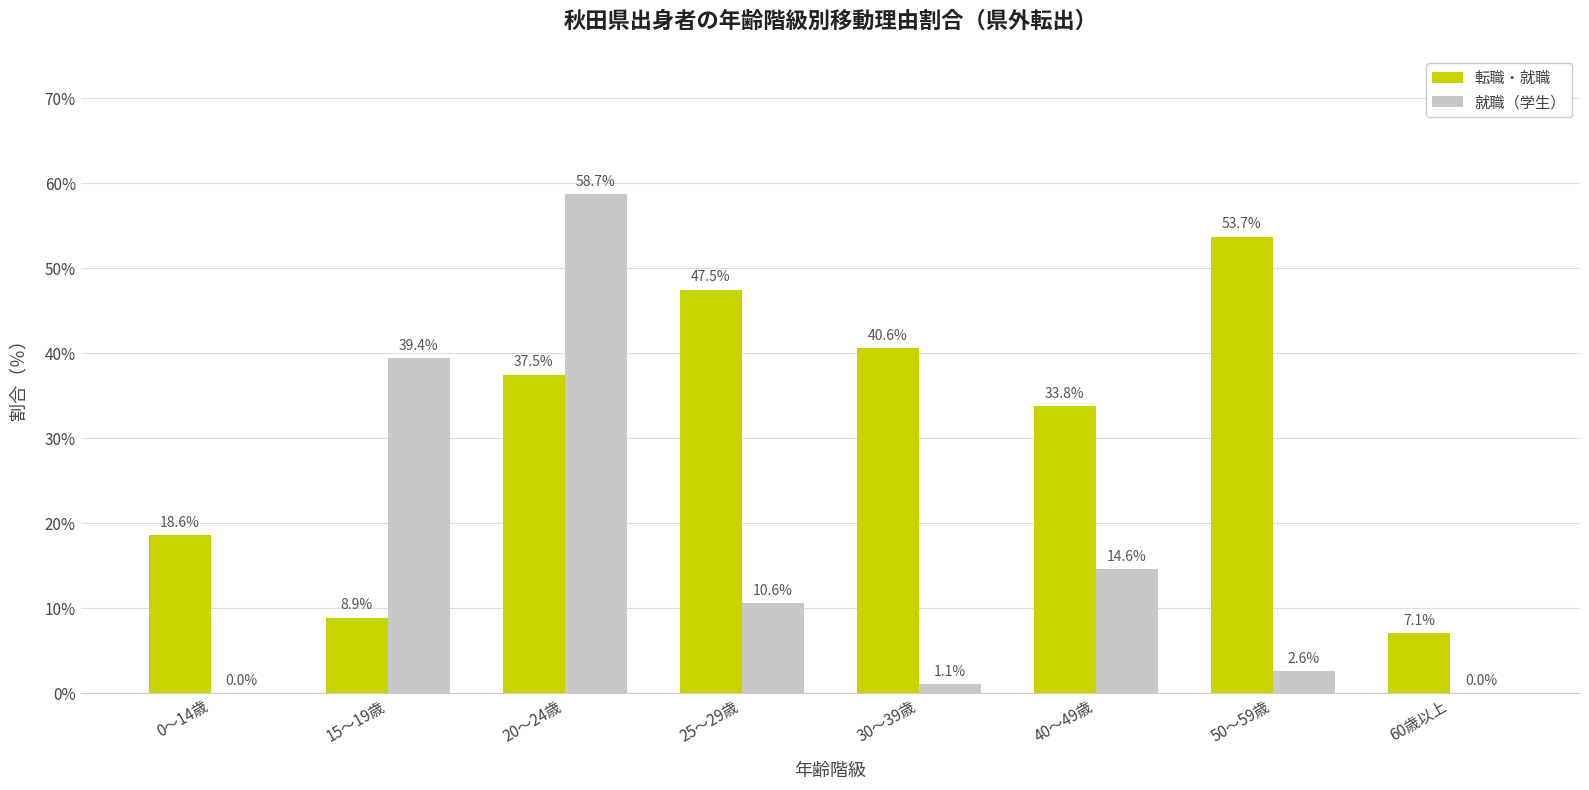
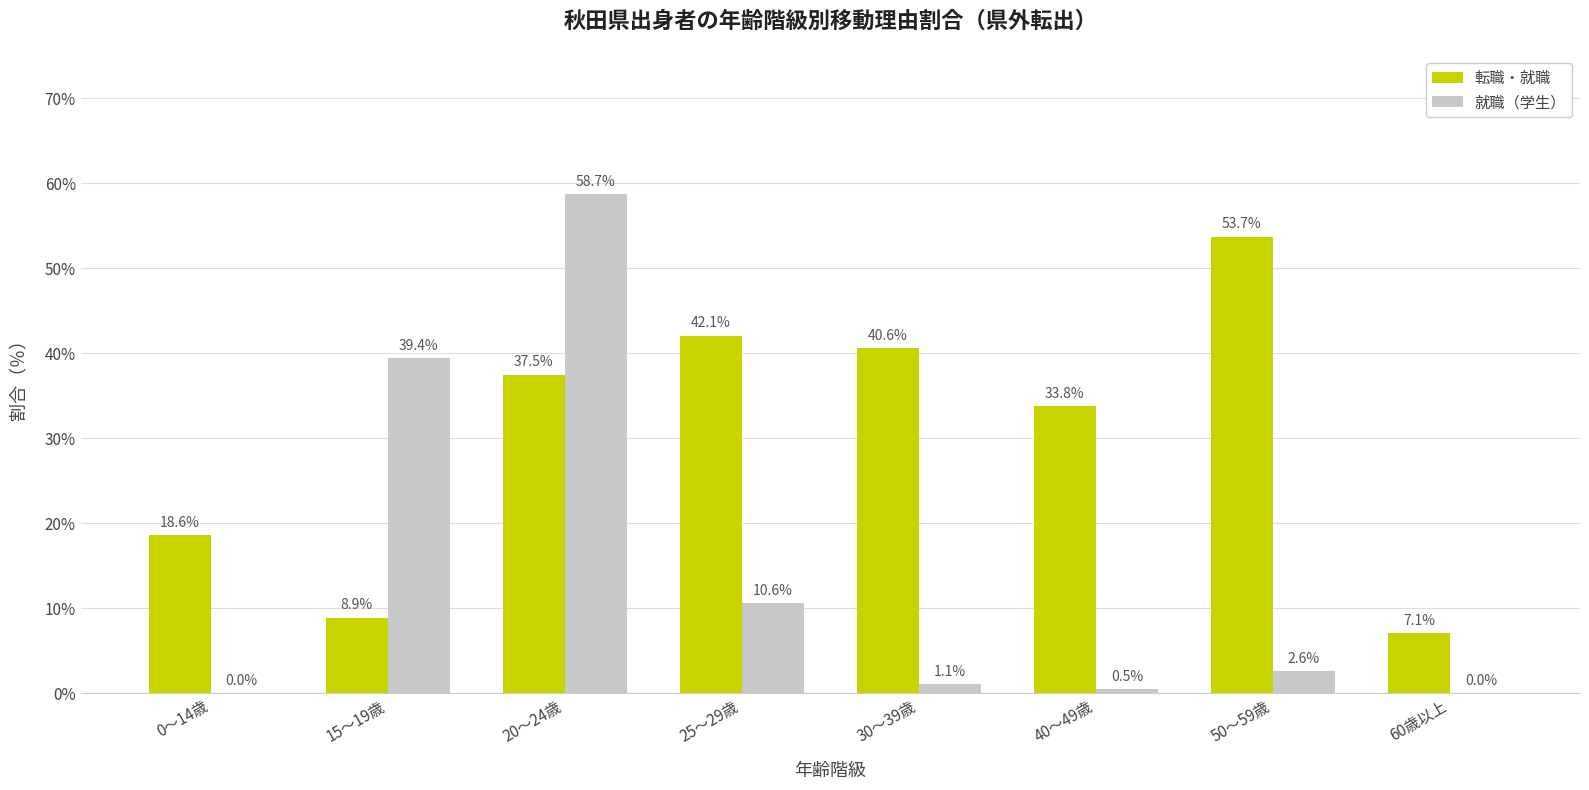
  {
    "転職・就職": {
      "0～14歳": "18.6%",
      "15～19歳": "8.9%",
      "20～24歳": "37.5%",
-     "25～29歳": "47.5%",
+     "25～29歳": "42.1%",
      "30～39歳": "40.6%",
      "40～49歳": "33.8%",
      "50～59歳": "53.7%",
      "60歳以上": "7.1%"
    },
    "就職（学生）": {
      "0～14歳": "0.0%",
      "15～19歳": "39.4%",
      "20～24歳": "58.7%",
      "25～29歳": "10.6%",
      "30～39歳": "1.1%",
-     "40～49歳": "14.6%",
+     "40～49歳": "0.5%",
      "50～59歳": "2.6%",
      "60歳以上": "0.0%"
    }
  }
